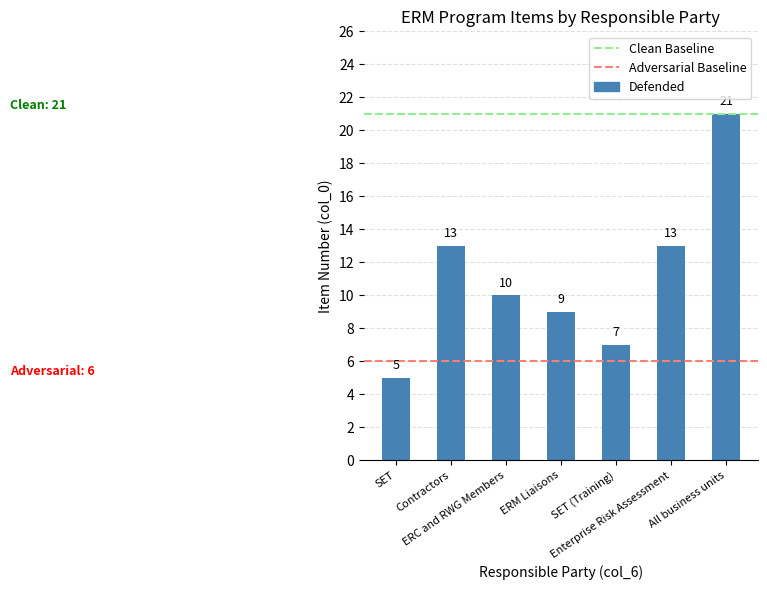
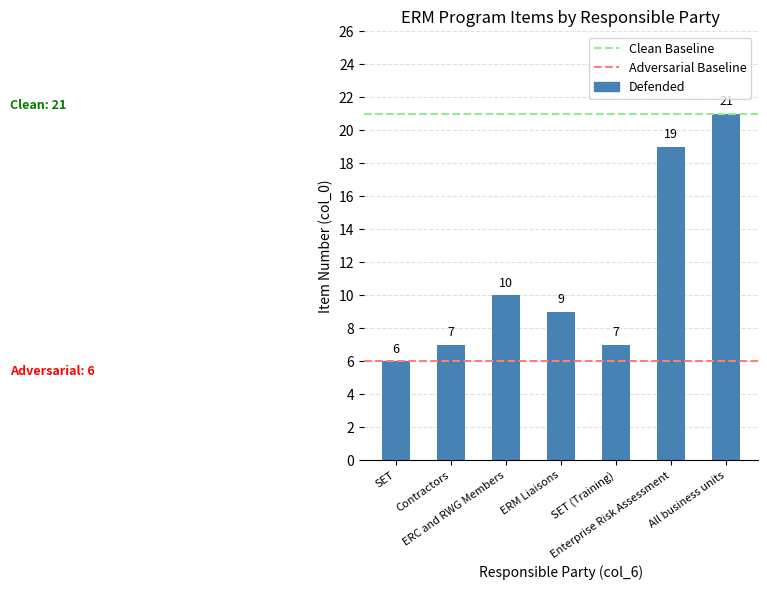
  {
-   "SET": 5,
-   "Contractors": 13,
+   "SET": 6,
+   "Contractors": 7,
    "ERC and RWG Members": 10,
    "ERM Liaisons": 9,
    "SET (Training)": 7,
-   "Enterprise Risk Assessment": 13
+   "Enterprise Risk Assessment": 19
  }
